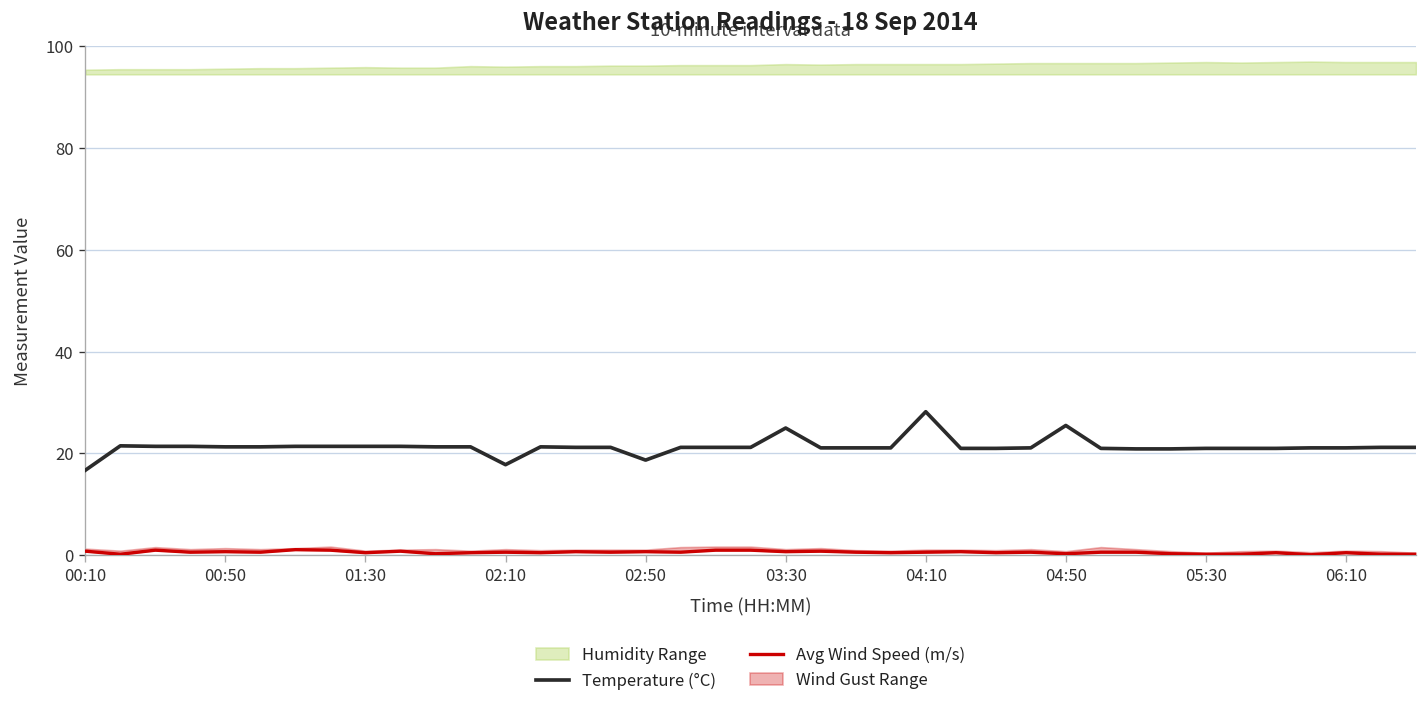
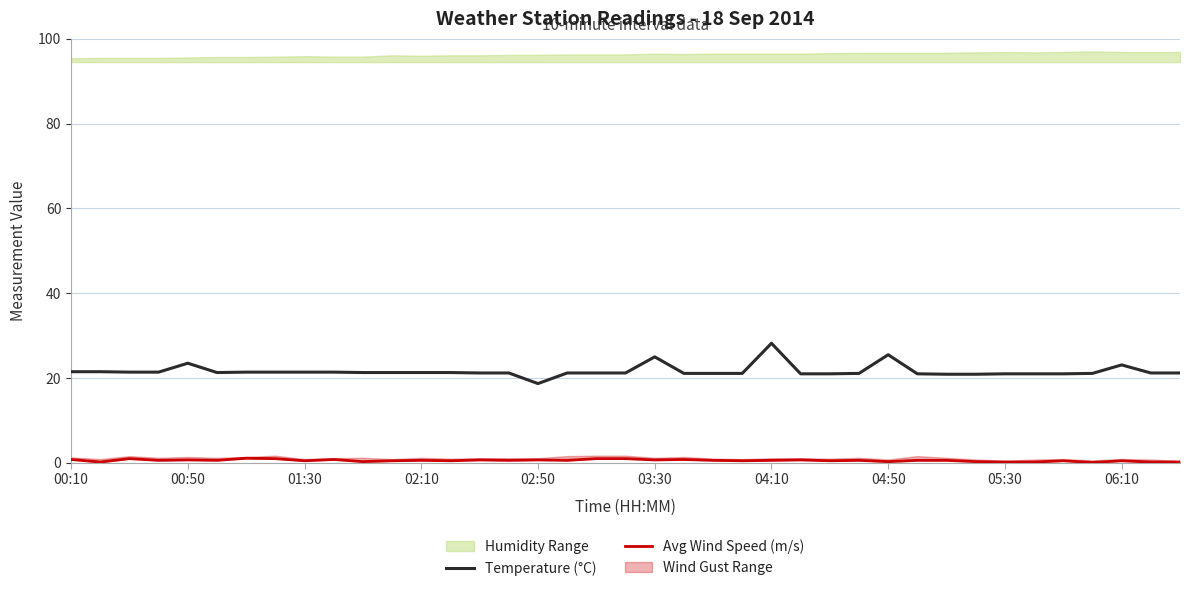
  {
    "Temperature (°C)": {
-     "00:10": 17,
-     "00:50": 21,
+     "00:10": 22,
+     "00:50": 24,
      "01:30": 21,
-     "02:10": 18,
+     "02:10": 21,
      "02:50": 19,
      "03:30": 25,
      "04:10": 28,
      "04:50": 26,
      "05:30": 21,
-     "06:10": 21
+     "06:10": 23
    },
    "Humidity Range": {
      "00:10": 95,
      "00:50": 96,
      "01:30": 96,
      "02:10": 96,
      "02:50": 96,
      "04:10": 97,
      "04:50": 97,
      "05:30": 97,
      "06:10": 97
    }
  }
